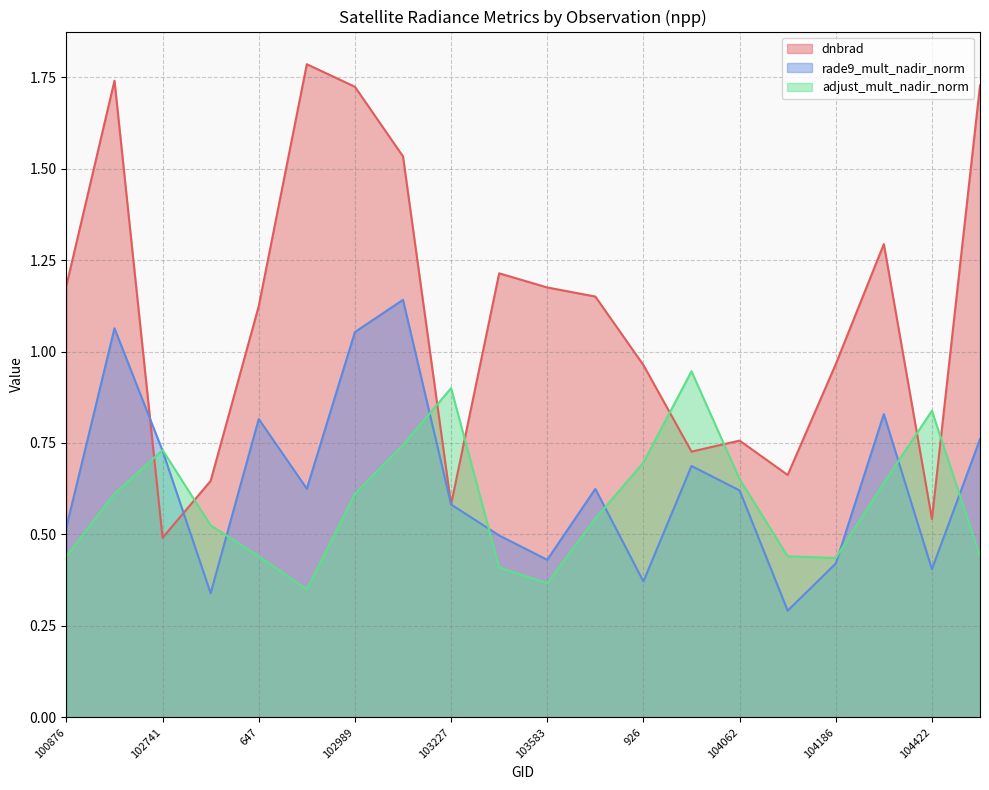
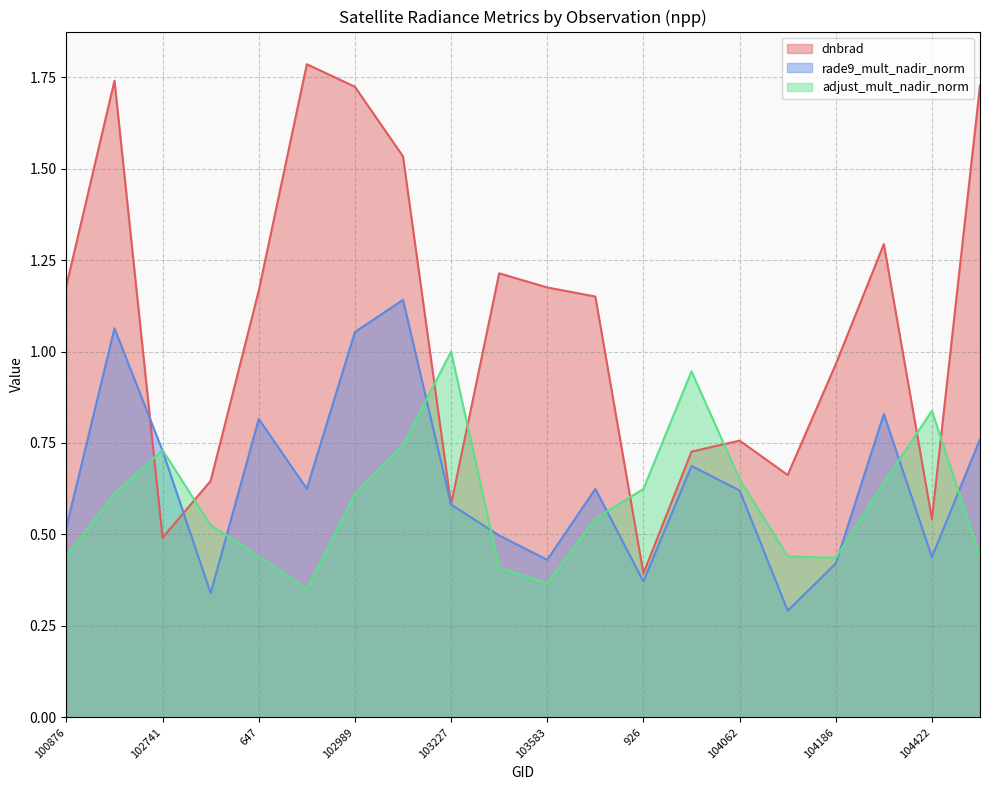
  {
    "dnbrad": {
      "100876": 1.18,
      "102741": 0.49,
-     "647": 1.12,
+     "647": 1.17,
      "102989": 1.72,
      "103583": 1.18,
-     "926": 0.96,
+     "926": 0.39,
      "104062": 0.76,
      "104186": 0.97,
      "104422": 0.54
    },
    "rade9_mult_nadir_norm": {
      "100876": 0.52,
      "647": 0.82,
      "102989": 1.05,
      "103583": 0.43,
      "926": 0.37,
      "104062": 0.62,
      "104186": 0.42,
-     "104422": 0.41
+     "104422": 0.44
    },
    "adjust_mult_nadir_norm": {
      "100876": 0.44,
      "647": 0.44,
      "102989": 0.61,
-     "103227": 0.9,
+     "103227": 1.0,
      "103583": 0.37,
-     "926": 0.70,
+     "926": 0.62,
      "104062": 0.65,
      "104186": 0.44,
      "104422": 0.84
    }
  }
